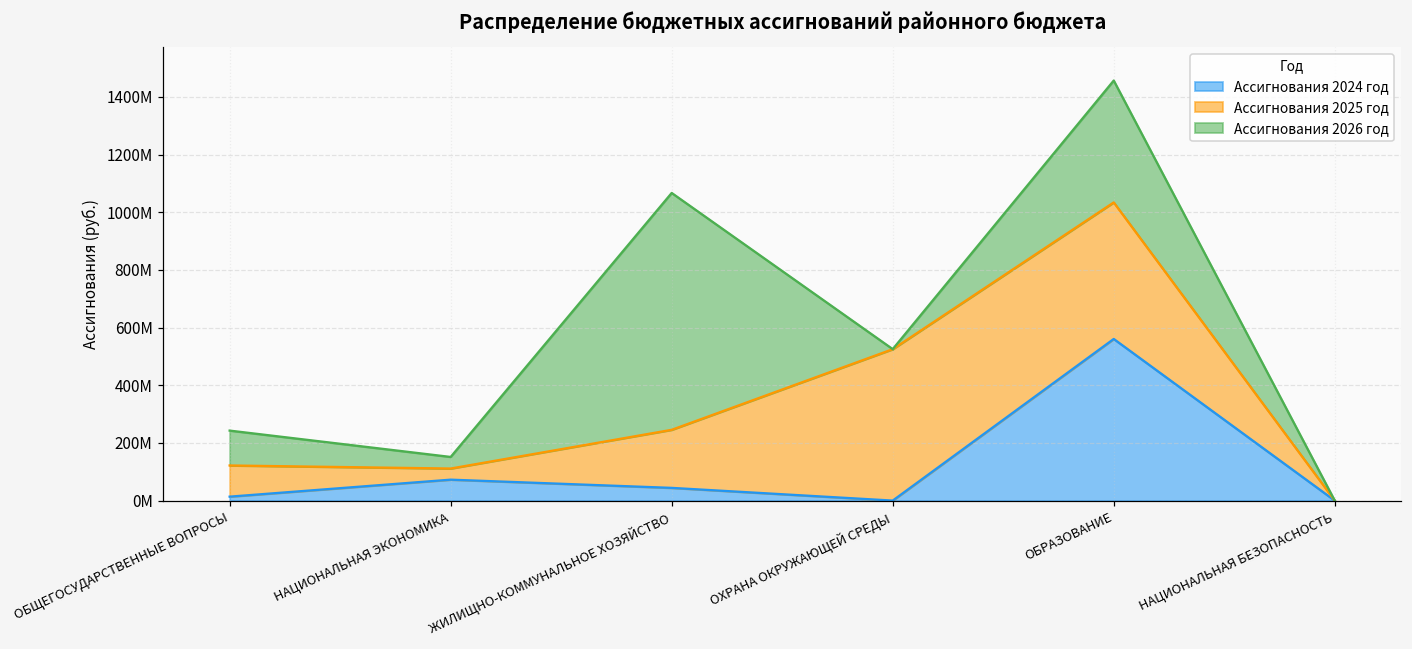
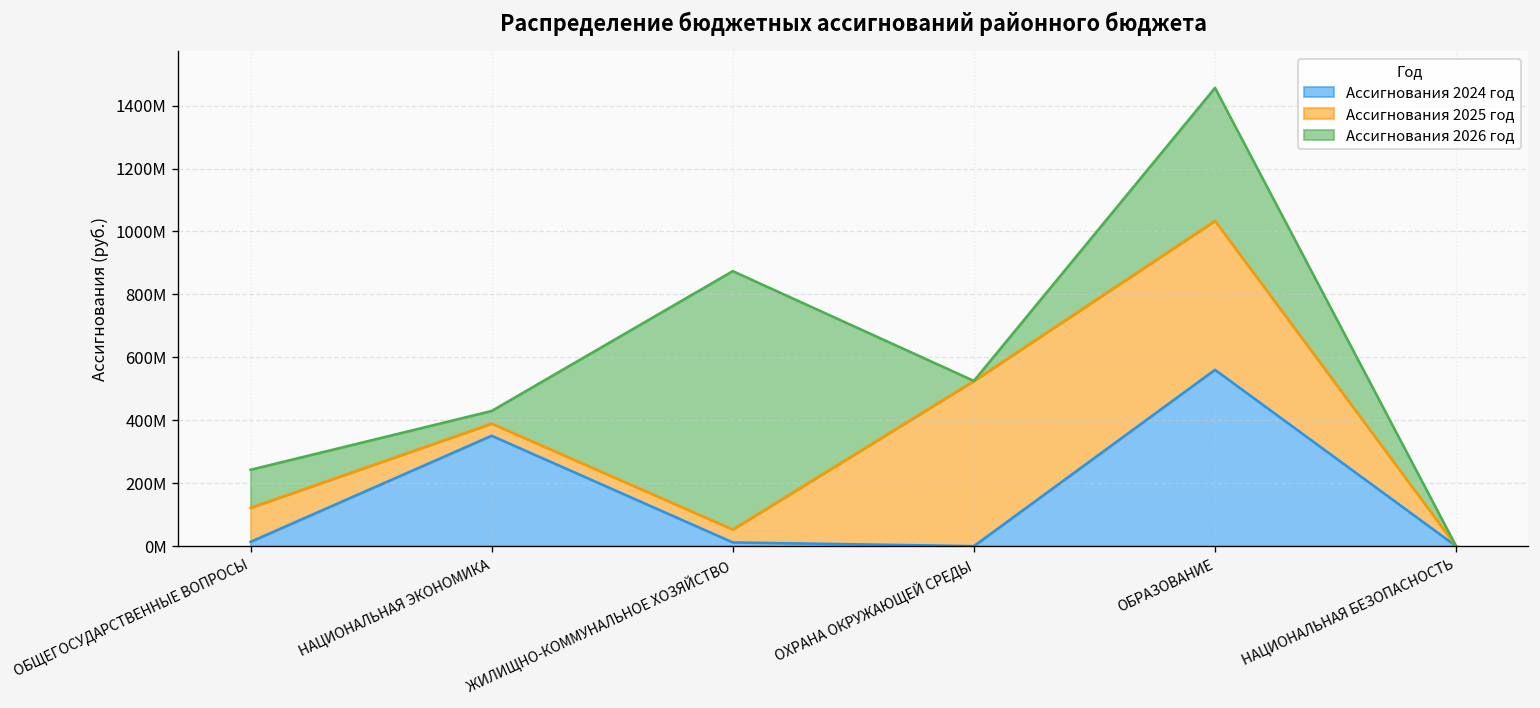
  {
    "Ассигнования 2024 год": {
      "ОБЩЕГОСУДАРСТВЕННЫЕ ВОПРОСЫ": 10000000,
-     "НАЦИОНАЛЬНАЯ ЭКОНОМИКА": 70000000,
-     "ЖИЛИЩНО-КОММУНАЛЬНОЕ ХОЗЯЙСТВО": 40000000,
+     "НАЦИОНАЛЬНАЯ ЭКОНОМИКА": 350000000,
+     "ЖИЛИЩНО-КОММУНАЛЬНОЕ ХОЗЯЙСТВО": 10000000,
      "ОХРАНА ОКРУЖАЮЩЕЙ СРЕДЫ": 0,
      "ОБРАЗОВАНИЕ": 560000000
    },
    "Ассигнования 2025 год": {
      "ОБЩЕГОСУДАРСТВЕННЫЕ ВОПРОСЫ": 110000000,
      "НАЦИОНАЛЬНАЯ ЭКОНОМИКА": 40000000,
-     "ЖИЛИЩНО-КОММУНАЛЬНОЕ ХОЗЯЙСТВО": 200000000,
+     "ЖИЛИЩНО-КОММУНАЛЬНОЕ ХОЗЯЙСТВО": 40000000,
      "ОБРАЗОВАНИЕ": 470000000
    },
    "Ассигнования 2026 год": {
      "ОБЩЕГОСУДАРСТВЕННЫЕ ВОПРОСЫ": 120000000,
      "НАЦИОНАЛЬНАЯ ЭКОНОМИКА": 40000000,
      "ЖИЛИЩНО-КОММУНАЛЬНОЕ ХОЗЯЙСТВО": 820000000,
      "ОБРАЗОВАНИЕ": 420000000
    }
  }
